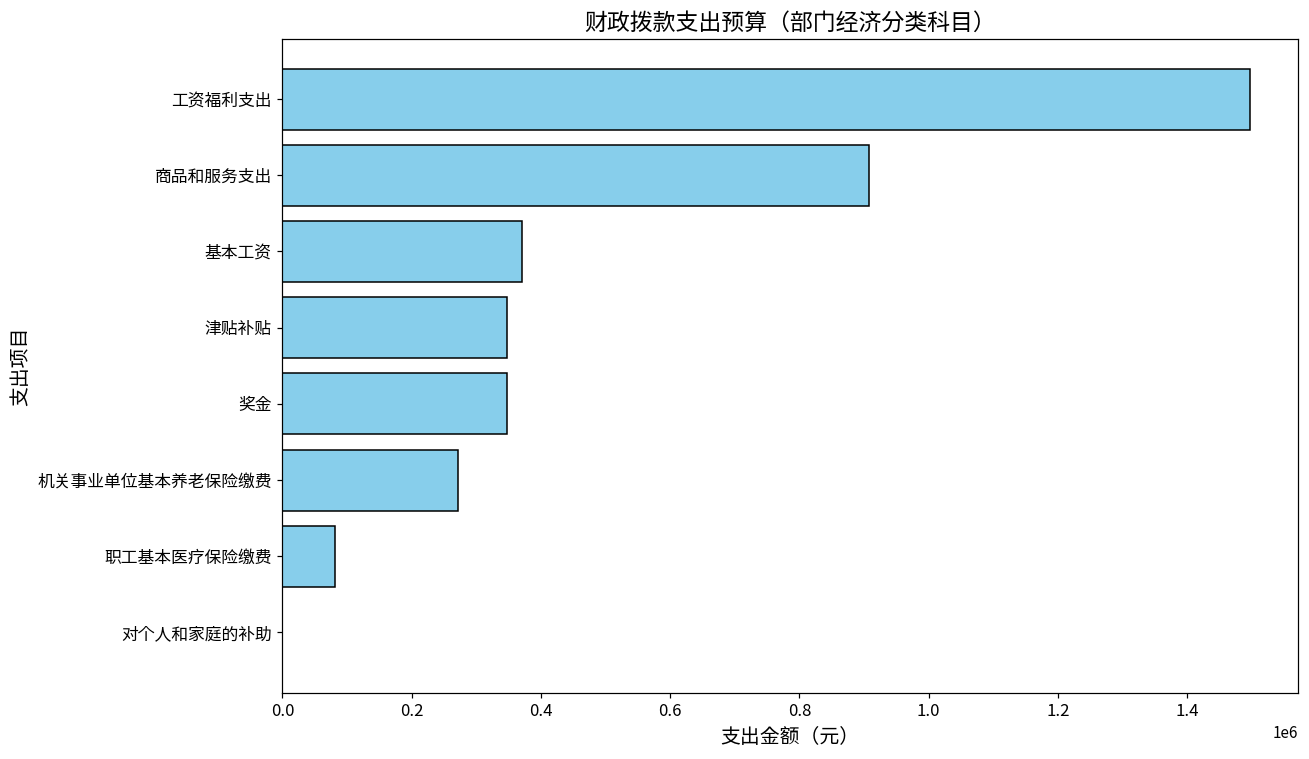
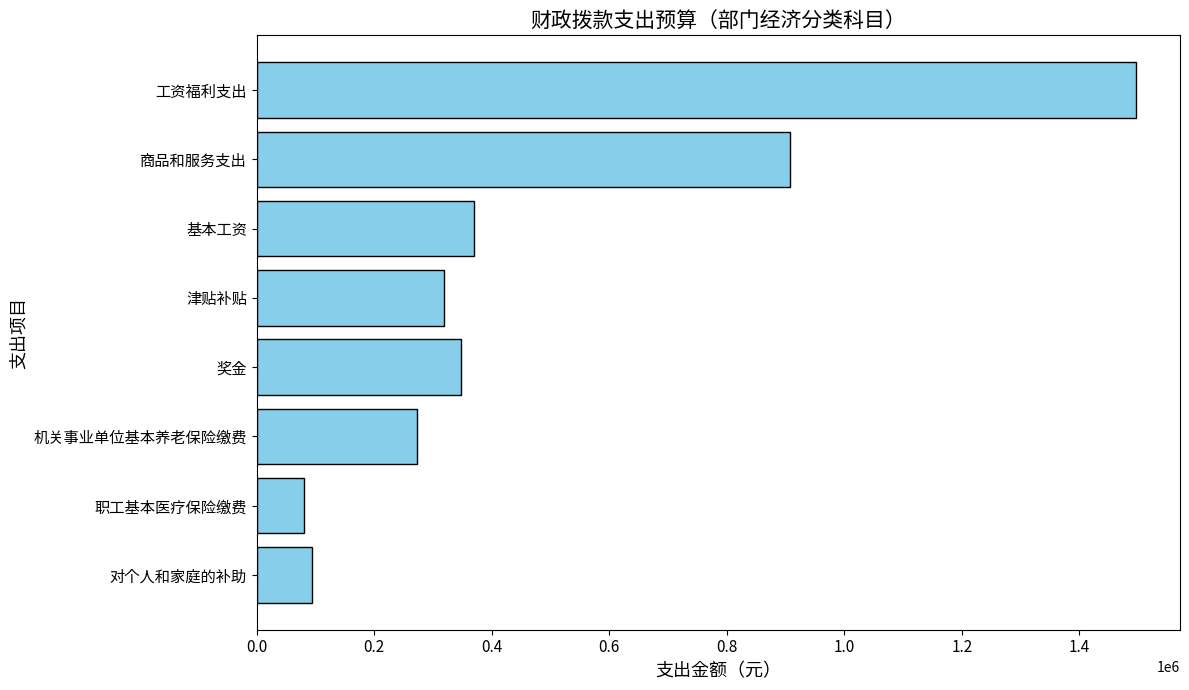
  {
    "工资福利支出": 1500000,
    "商品和服务支出": 910000,
    "基本工资": 370000,
-   "津贴补贴": 350000,
+   "津贴补贴": 320000,
    "奖金": 350000,
    "机关事业单位基本养老保险缴费": 270000,
    "职工基本医疗保险缴费": 80000,
-   "对个人和家庭的补助": 0
+   "对个人和家庭的补助": 90000
  }
